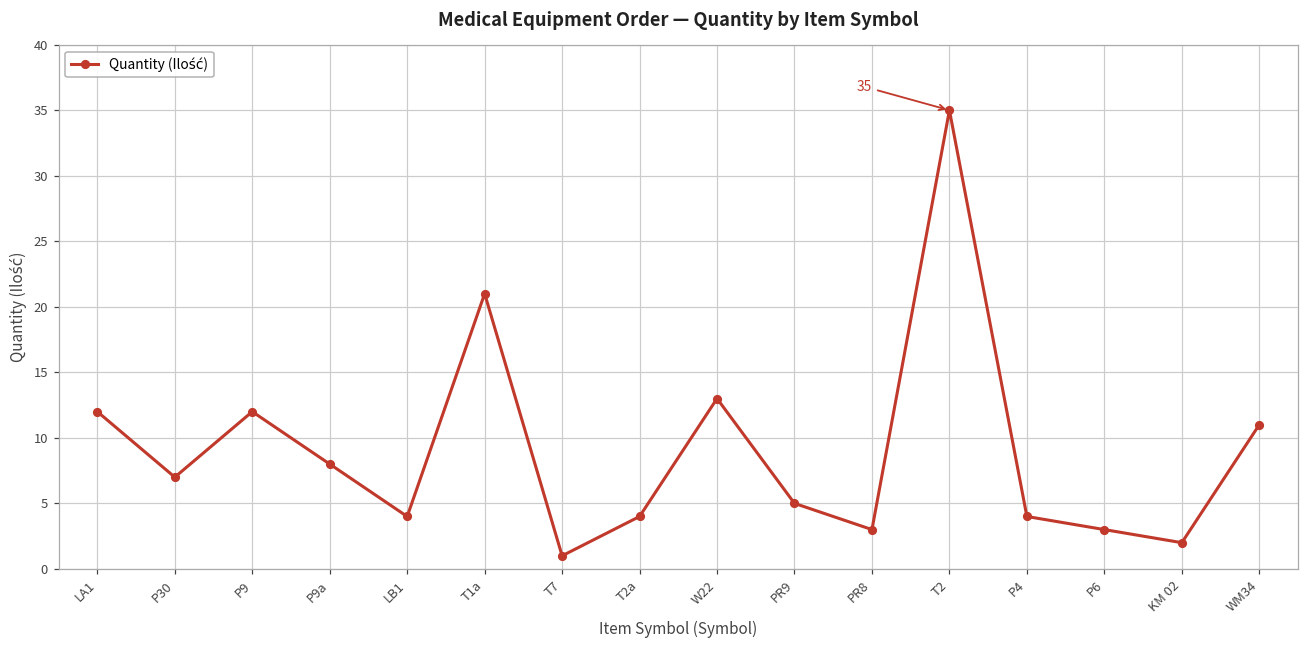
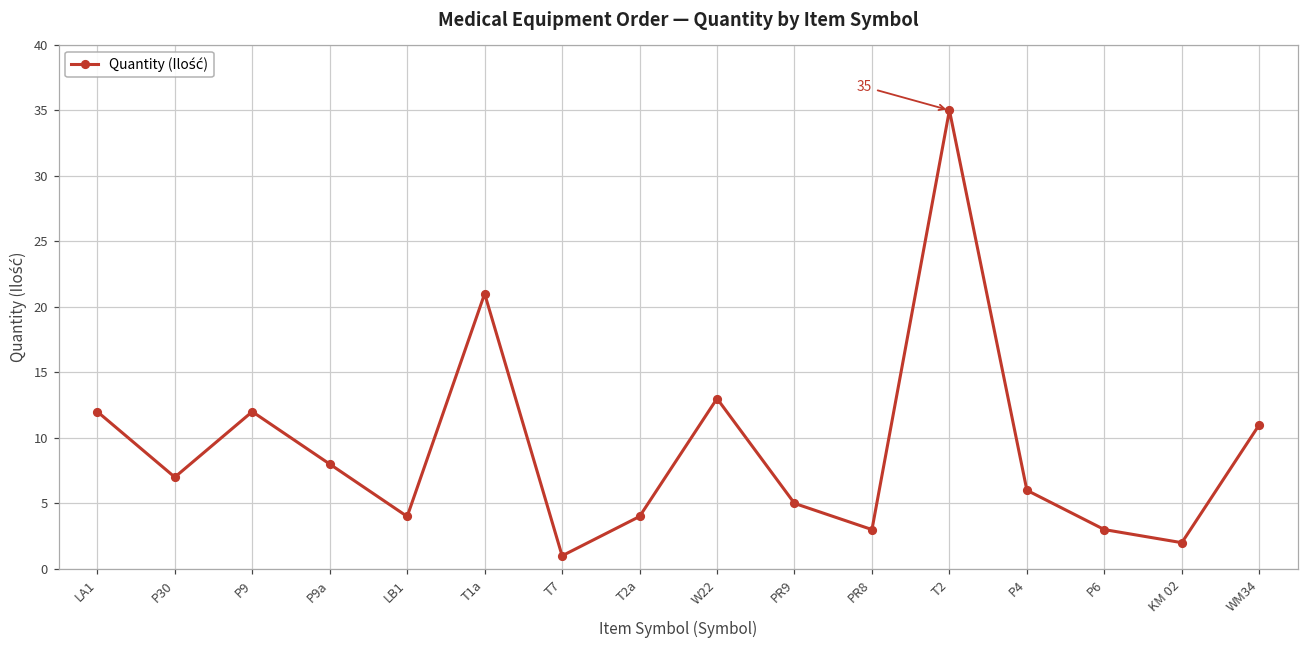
  {
    "LA1": 12,
    "P30": 7,
    "P9": 12,
    "P9a": 8,
    "LB1": 4,
    "T1a": 21,
    "T7": 1,
    "T2a": 4,
    "W22": 13,
    "PR9": 5,
    "PR8": 3,
-   "P4": 4,
+   "P4": 6,
    "P6": 3,
    "KM 02": 2,
    "WM34": 11
  }
